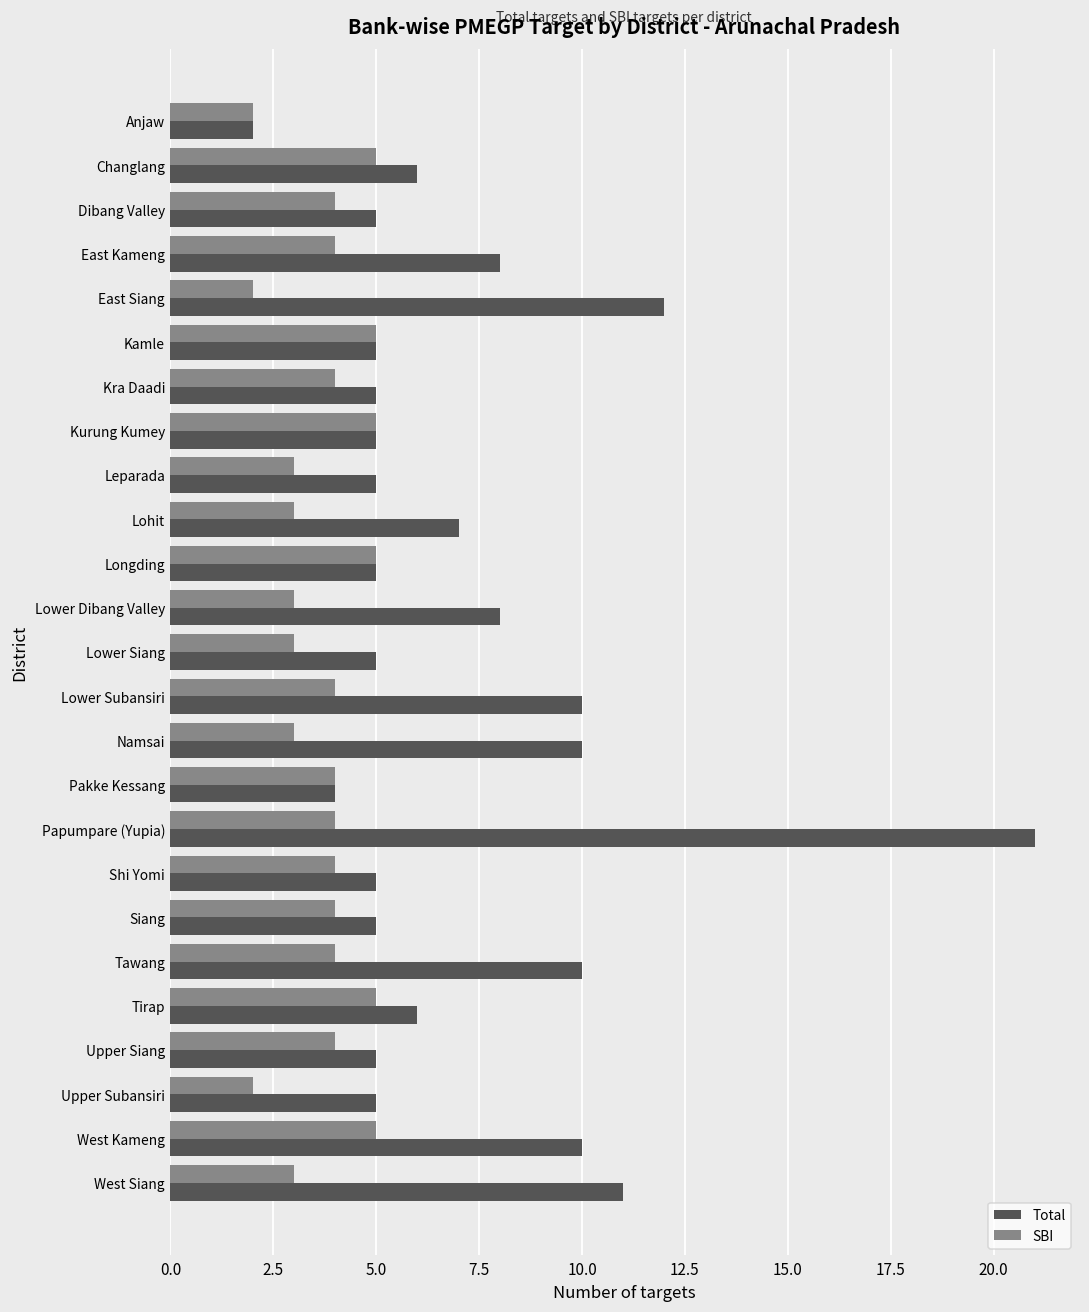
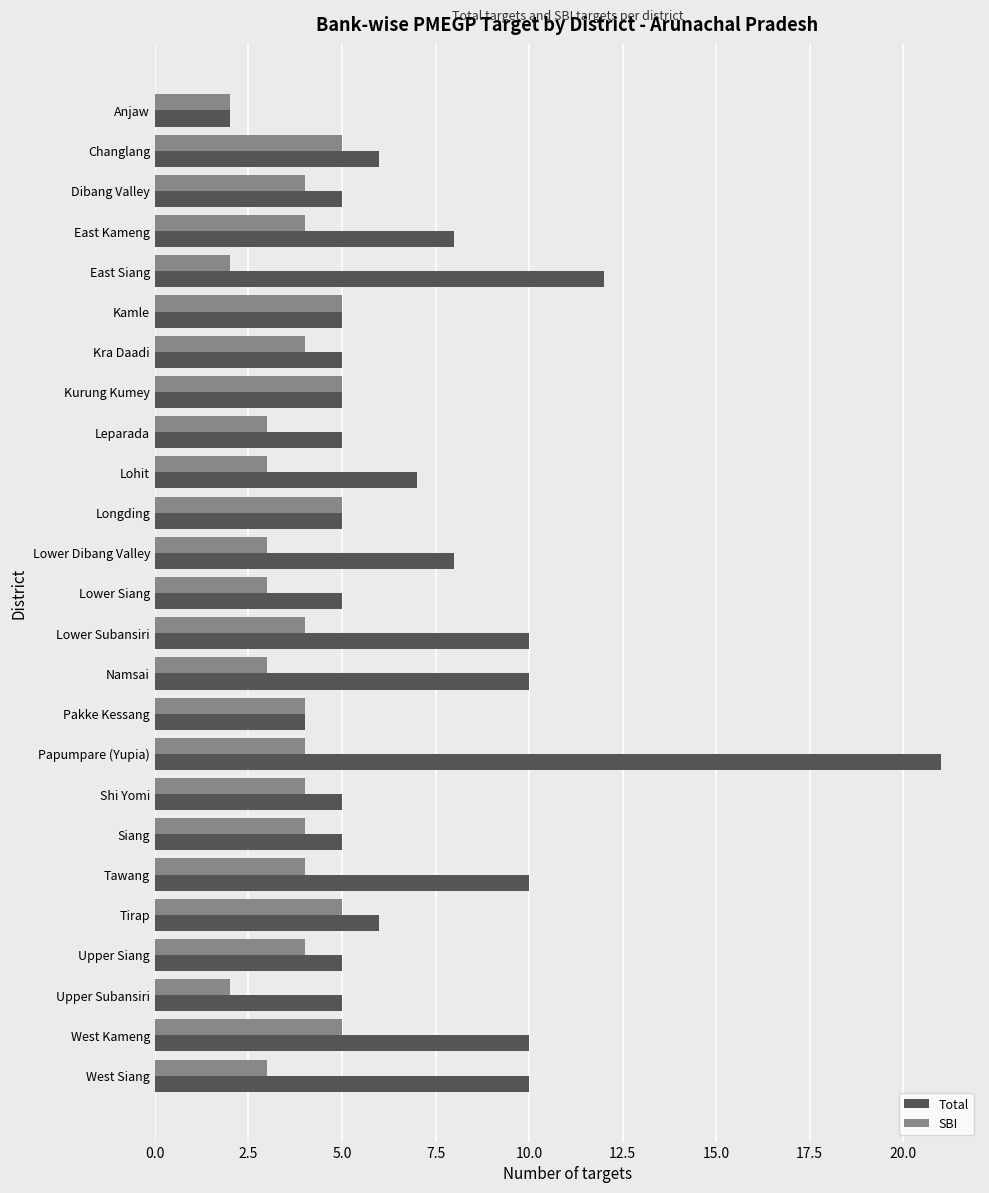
  {
    "Total": {
      "Anjaw": 2,
      "Changlang": 6,
      "Dibang Valley": 5,
      "East Kameng": 8,
      "East Siang": 12,
      "Kamle": 5,
      "Kra Daadi": 5,
      "Kurung Kumey": 5,
      "Leparada": 5,
      "Lohit": 7,
      "Longding": 5,
      "Lower Dibang Valley": 8,
      "Lower Siang": 5,
      "Lower Subansiri": 10,
      "Namsai": 10,
      "Pakke Kessang": 4,
      "Papumpare (Yupia)": 21,
      "Shi Yomi": 5,
      "Siang": 5,
      "Tawang": 10,
      "Tirap": 6,
      "Upper Siang": 5,
      "Upper Subansiri": 5,
      "West Kameng": 10,
-     "West Siang": 11
+     "West Siang": 10
    },
    "SBI": {
      "Anjaw": 2,
      "Changlang": 5,
      "Dibang Valley": 4,
      "East Kameng": 4,
      "East Siang": 2,
      "Kamle": 5,
      "Kra Daadi": 4,
      "Kurung Kumey": 5,
      "Leparada": 3,
      "Lohit": 3,
      "Longding": 5,
      "Lower Dibang Valley": 3,
      "Lower Siang": 3,
      "Lower Subansiri": 4,
      "Namsai": 3,
      "Pakke Kessang": 4,
      "Papumpare (Yupia)": 4,
      "Shi Yomi": 4,
      "Siang": 4,
      "Tawang": 4,
      "Tirap": 5,
      "Upper Siang": 4,
      "Upper Subansiri": 2,
      "West Kameng": 5,
      "West Siang": 3
    }
  }
